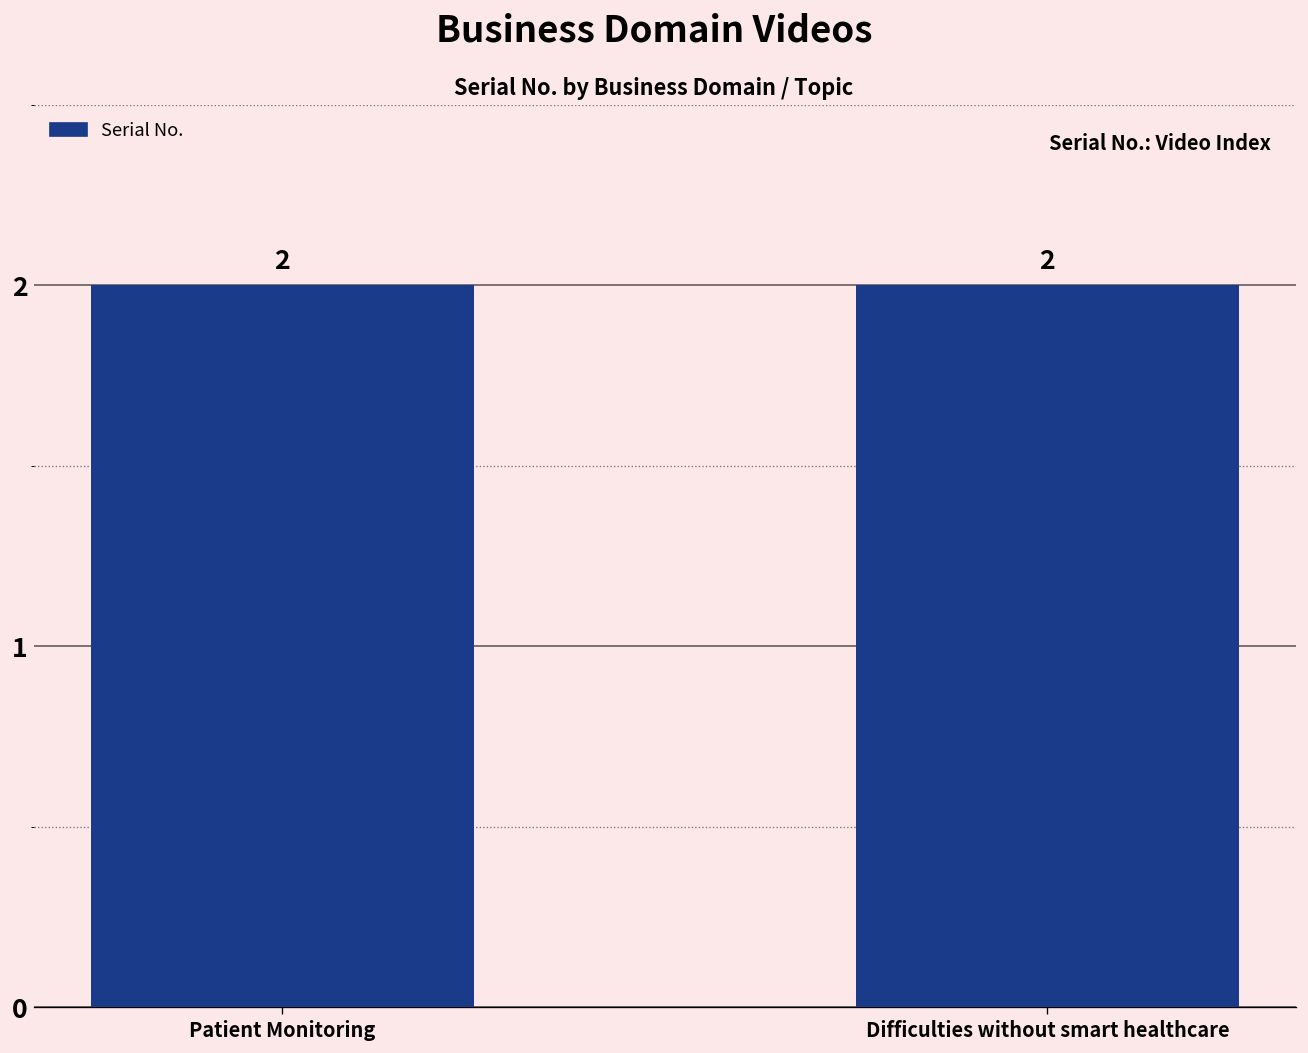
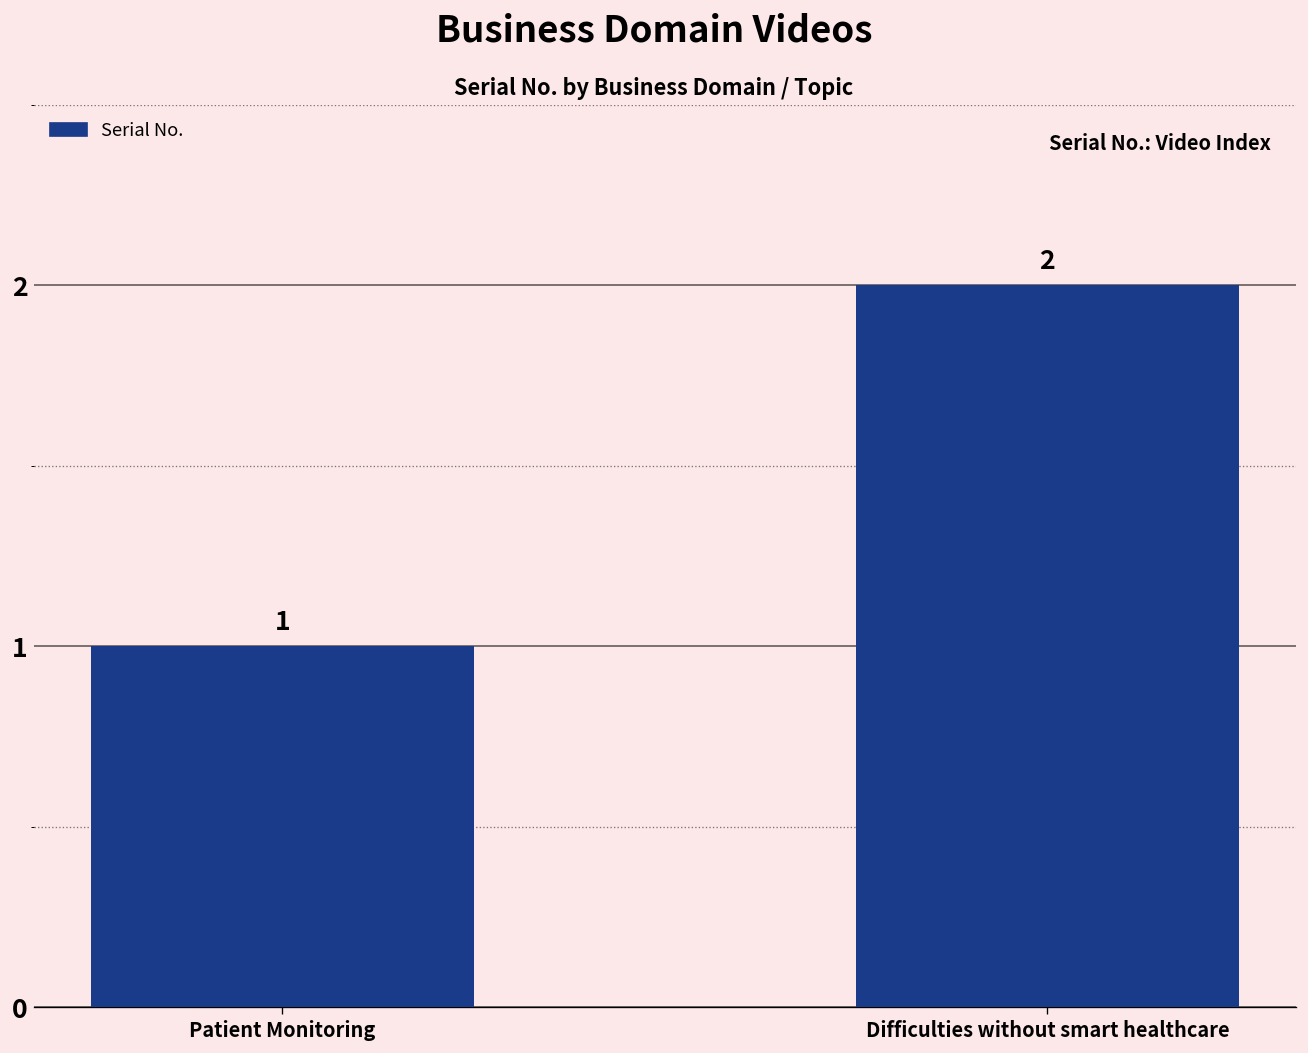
  {
-   "Patient Monitoring": 2,
+   "Patient Monitoring": 1,
    "Difficulties without smart healthcare": 2
  }
